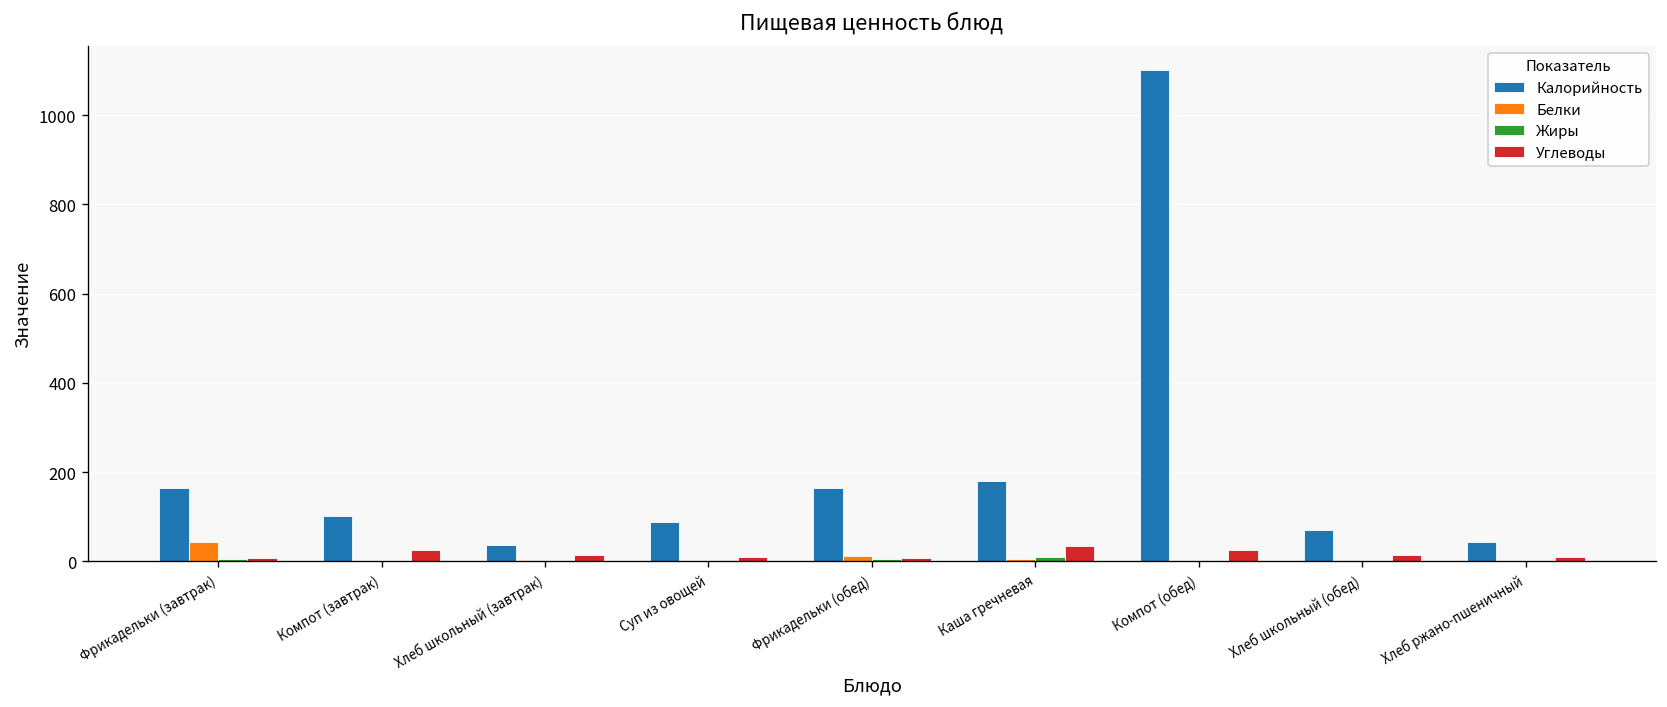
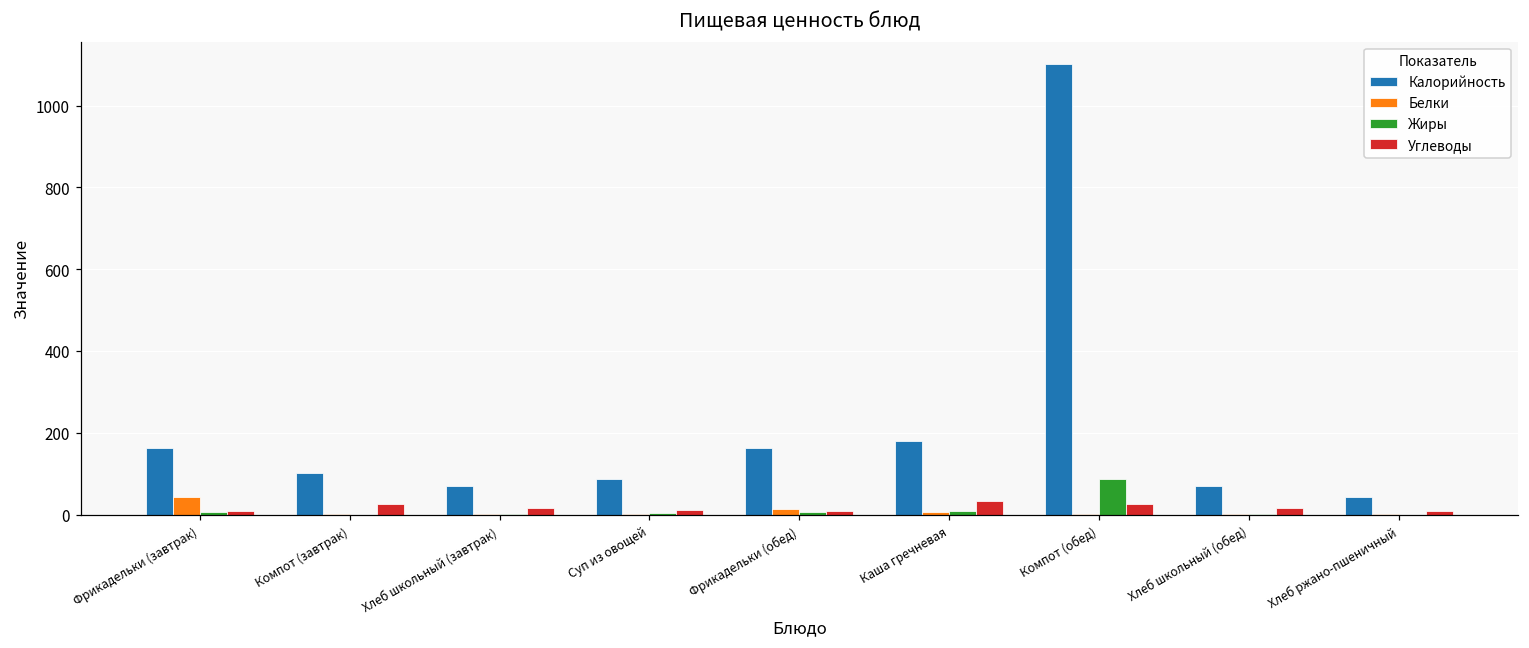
  {
    "Калорийность": {
      "Фрикадельки (завтрак)": 160,
      "Компот (завтрак)": 100,
-     "Хлеб школьный (завтрак)": 40,
+     "Хлеб школьный (завтрак)": 70,
      "Суп из овощей": 90,
      "Фрикадельки (обед)": 160,
      "Каша гречневая": 180,
      "Компот (обед)": 1100,
      "Хлеб школьный (обед)": 70,
      "Хлеб ржано-пшеничный": 40
    },
    "Белки": {
      "Фрикадельки (завтрак)": 40,
      "Фрикадельки (обед)": 10
    },
    "Жиры": {
      "Компот (завтрак)": 0,
      "Каша гречневая": 10,
-     "Компот (обед)": 0
+     "Компот (обед)": 90
    },
    "Углеводы": {
      "Фрикадельки (завтрак)": 10,
      "Компот (завтрак)": 30,
      "Хлеб школьный (завтрак)": 20,
      "Суп из овощей": 10,
      "Фрикадельки (обед)": 10,
      "Каша гречневая": 30,
      "Компот (обед)": 30,
      "Хлеб школьный (обед)": 20,
      "Хлеб ржано-пшеничный": 10
    }
  }
